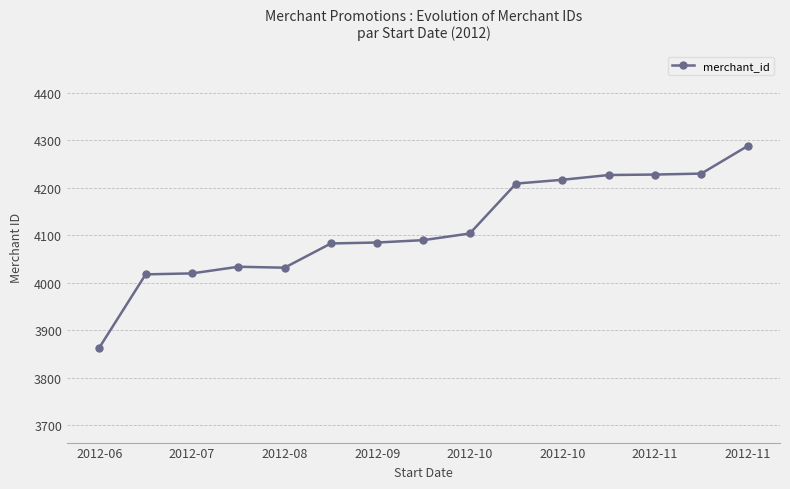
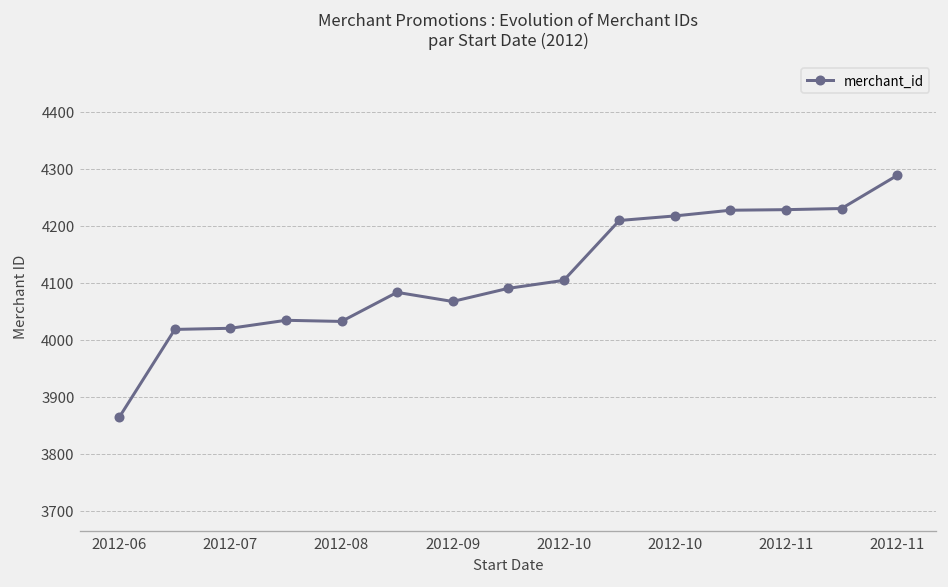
  {
    "2012-06": 3860,
    "2012-07": 4020,
    "2012-08": 4030,
-   "2012-09": 4090
+   "2012-09": 4070
  }
